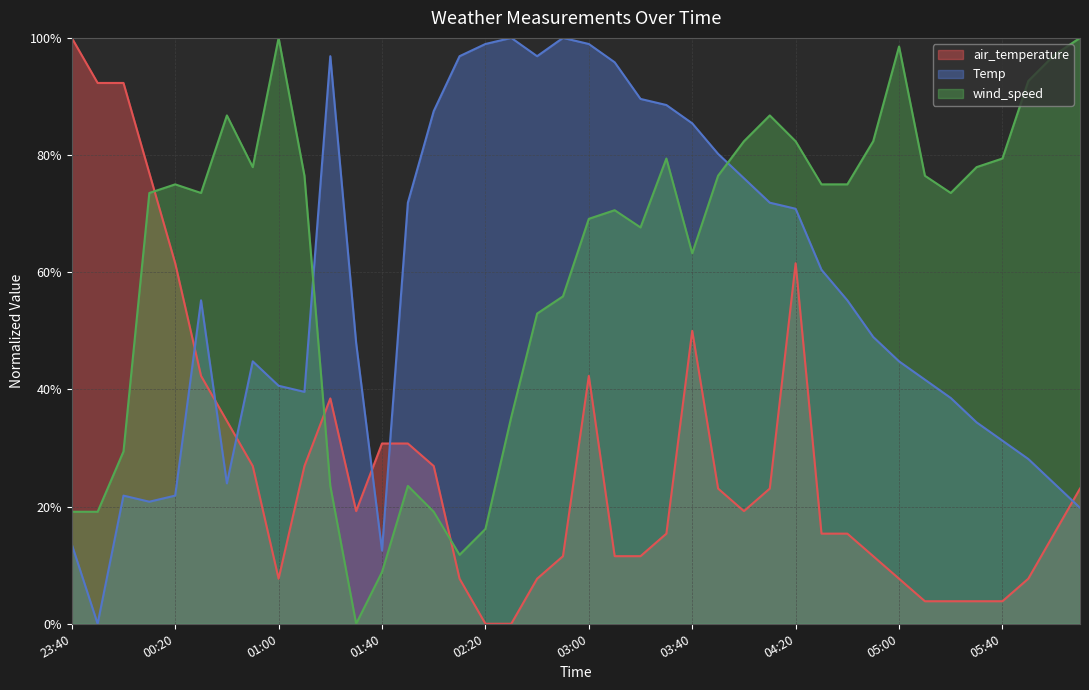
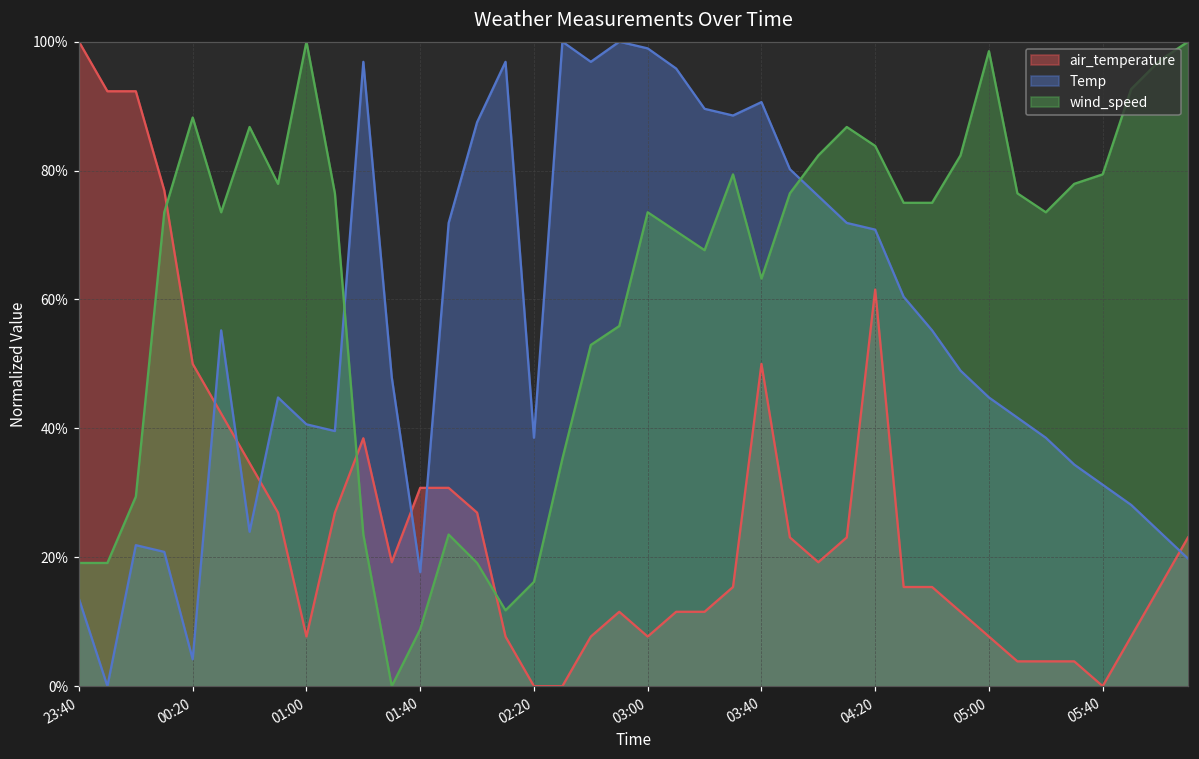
  {
    "air_temperature": {
      "23:40": "100%",
-     "00:20": "62%",
+     "00:20": "50%",
      "01:00": "8%",
      "01:40": "31%",
      "02:20": "0%",
-     "03:00": "42%",
+     "03:00": "8%",
      "03:40": "50%",
      "04:20": "62%",
      "05:00": "8%",
-     "05:40": "4%"
+     "05:40": "0%"
    },
    "Temp": {
      "23:40": "14%",
-     "00:20": "22%",
+     "00:20": "4%",
      "01:00": "41%",
-     "01:40": "13%",
-     "02:20": "99%",
+     "01:40": "18%",
+     "02:20": "39%",
      "03:00": "99%",
-     "03:40": "85%",
+     "03:40": "91%",
      "04:20": "71%",
      "05:00": "45%",
      "05:40": "31%"
    },
    "wind_speed": {
      "23:40": "19%",
-     "00:20": "75%",
+     "00:20": "88%",
      "01:00": "100%",
      "01:40": "9%",
      "02:20": "16%",
-     "03:00": "69%",
+     "03:00": "74%",
      "03:40": "63%",
-     "04:20": "82%",
+     "04:20": "84%",
      "05:00": "99%",
      "05:40": "79%"
    }
  }
